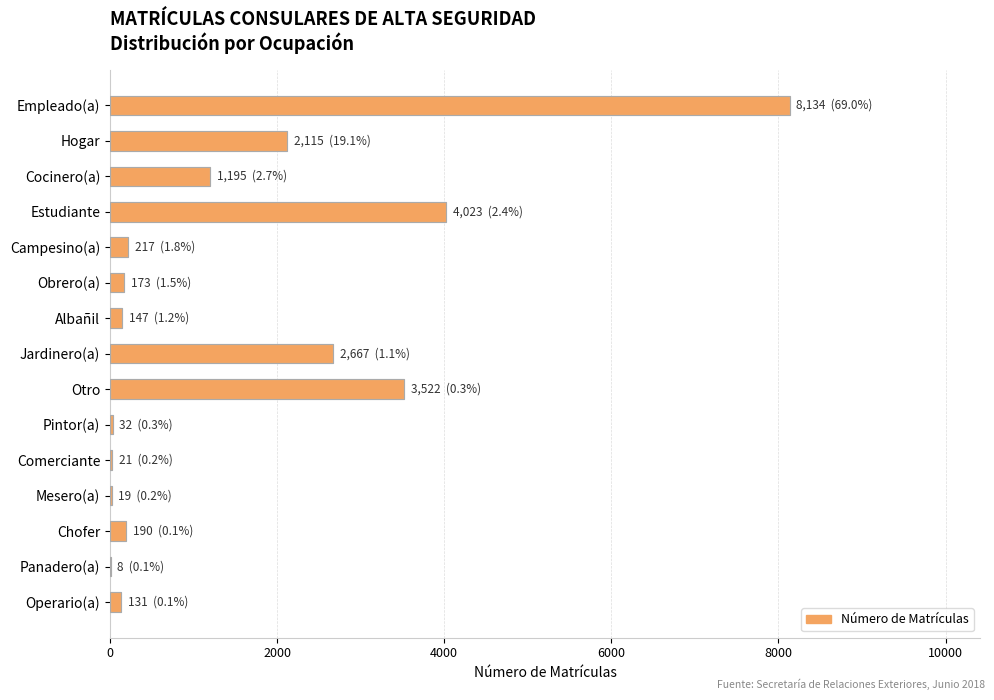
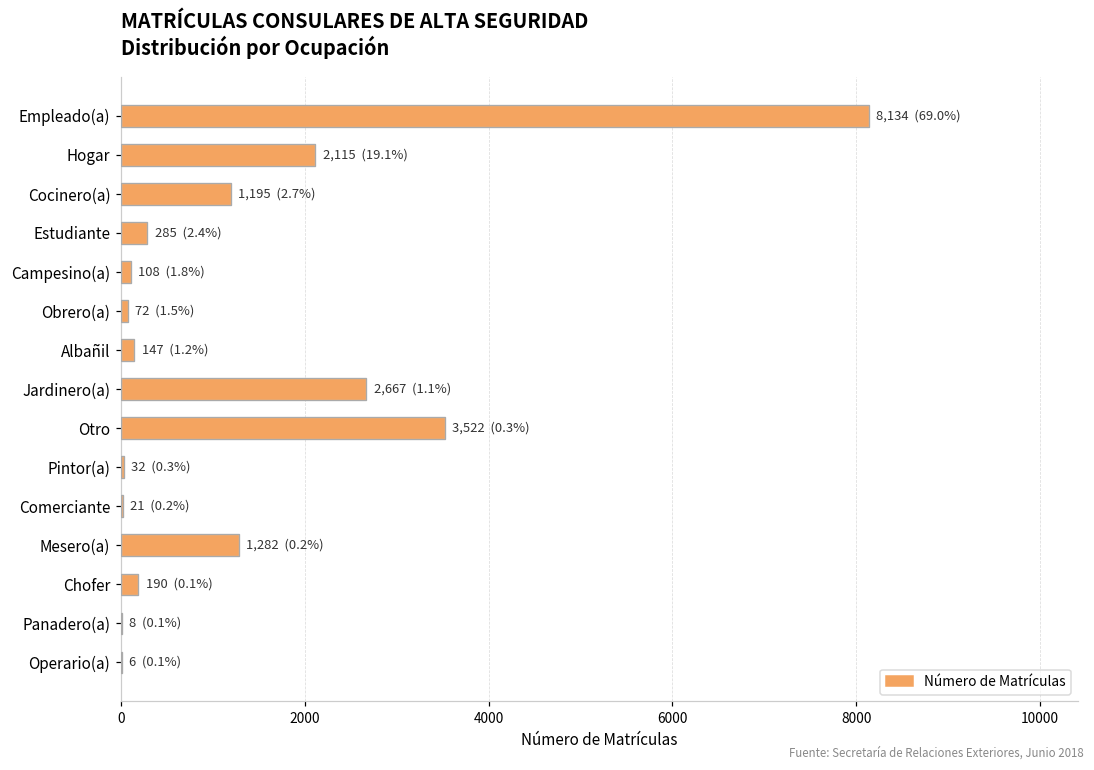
  {
    "Empleado(a)": "8,134",
    "Hogar": "2,115",
    "Cocinero(a)": "1,195",
-   "Estudiante": "4,023",
-   "Campesino(a)": "217",
-   "Obrero(a)": "173",
+   "Estudiante": "285",
+   "Campesino(a)": "108",
+   "Obrero(a)": "72",
    "Albañil": "147",
    "Jardinero(a)": "2,667",
    "Otro": "3,522",
    "Pintor(a)": "32",
    "Comerciante": "21",
-   "Mesero(a)": "19",
+   "Mesero(a)": "1,282",
    "Chofer": "190",
    "Panadero(a)": "8",
-   "Operario(a)": "131"
+   "Operario(a)": "6"
  }
